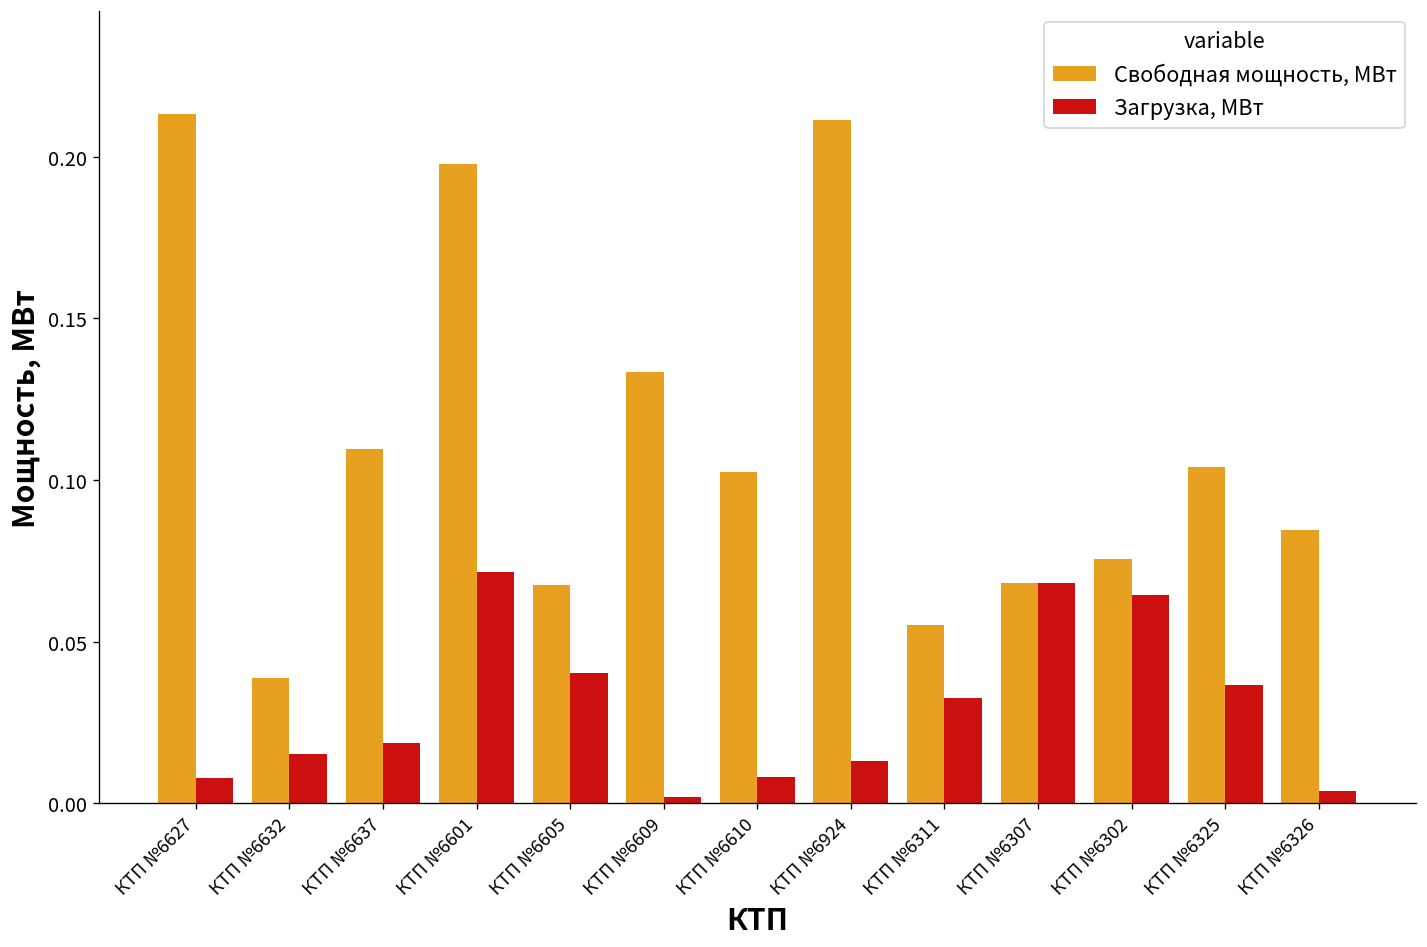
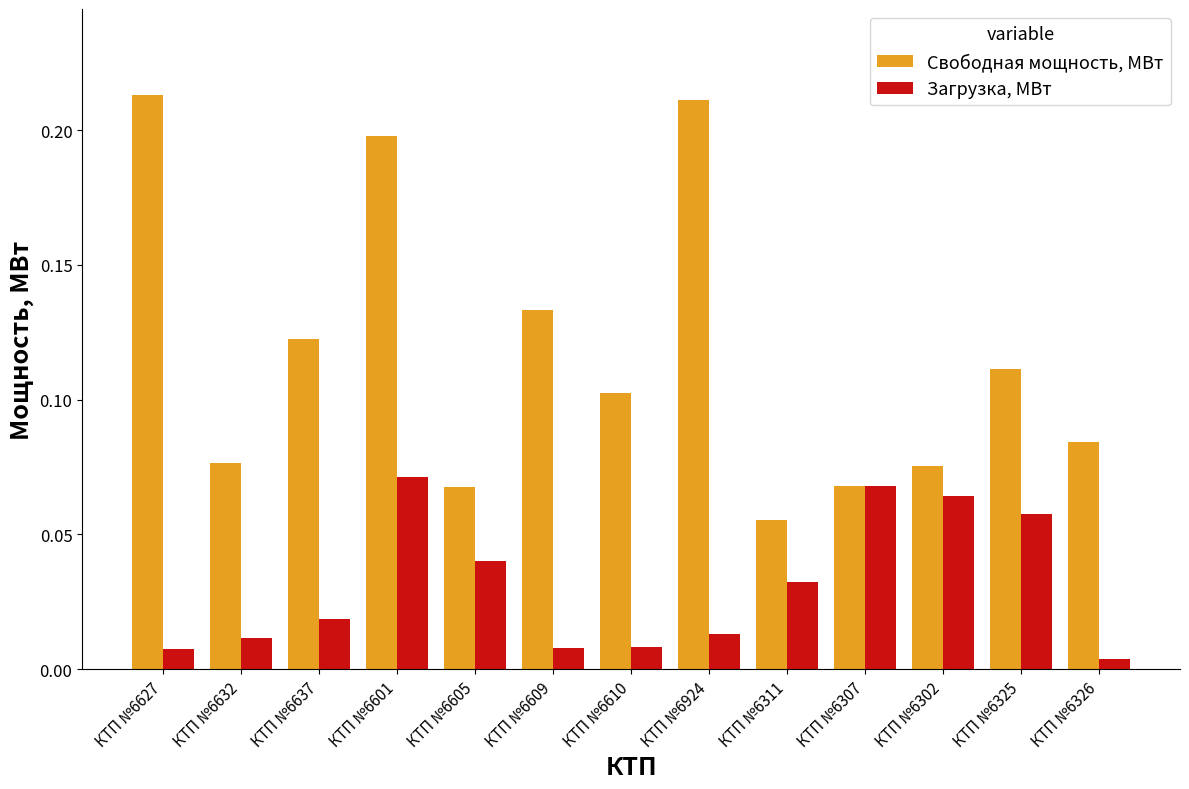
  {
    "Свободная мощность, МВт": {
      "КТП №6627": 0.213,
-     "КТП №6632": 0.039,
-     "КТП №6637": 0.110,
+     "КТП №6632": 0.076,
+     "КТП №6637": 0.122,
      "КТП №6601": 0.198,
      "КТП №6605": 0.067,
      "КТП №6609": 0.133,
      "КТП №6610": 0.102,
      "КТП №6924": 0.211,
      "КТП №6311": 0.055,
      "КТП №6307": 0.068,
      "КТП №6302": 0.076,
-     "КТП №6325": 0.104,
+     "КТП №6325": 0.111,
      "КТП №6326": 0.084
    },
    "Загрузка, МВт": {
      "КТП №6627": 0.008,
-     "КТП №6632": 0.015,
+     "КТП №6632": 0.012,
      "КТП №6637": 0.019,
      "КТП №6601": 0.071,
      "КТП №6605": 0.040,
-     "КТП №6609": 0.002,
+     "КТП №6609": 0.008,
      "КТП №6610": 0.008,
      "КТП №6924": 0.013,
      "КТП №6311": 0.032,
      "КТП №6307": 0.068,
      "КТП №6302": 0.064,
-     "КТП №6325": 0.037,
+     "КТП №6325": 0.057,
      "КТП №6326": 0.004
    }
  }
